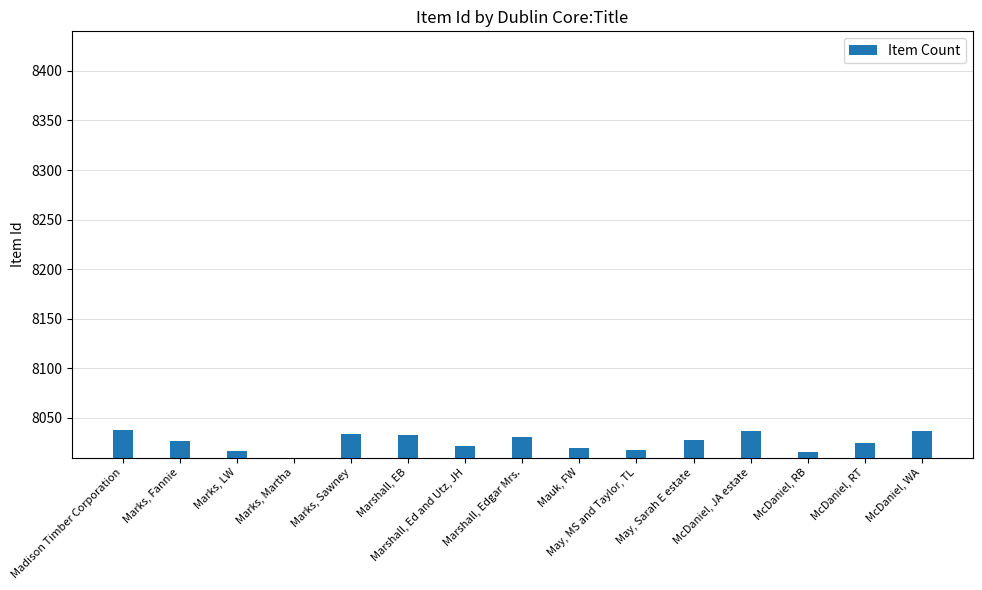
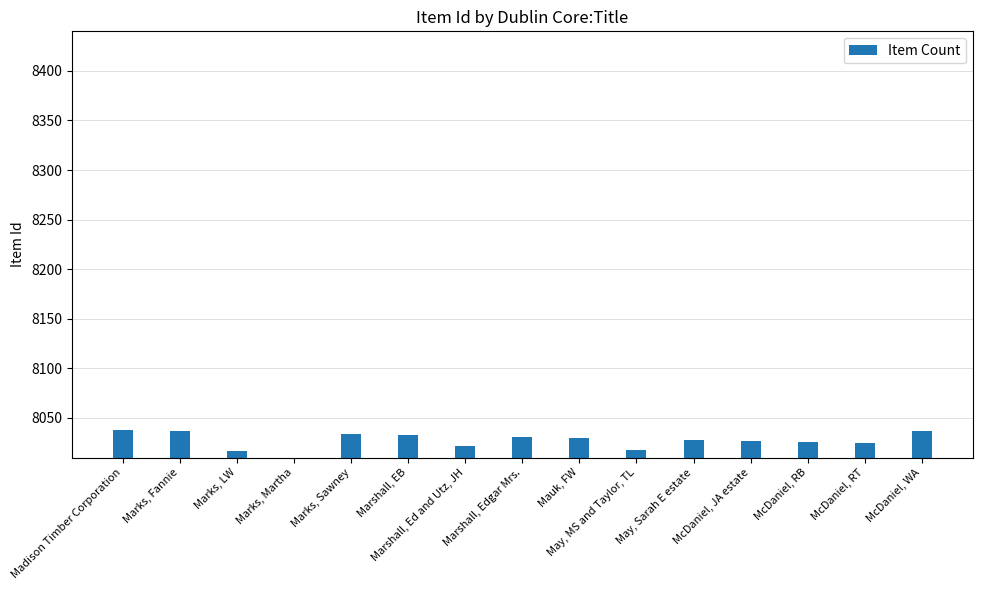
  {
    "Madison Timber Corporation": 8040,
-   "Marks, Fannie": 8030,
+   "Marks, Fannie": 8040,
    "Marks, LW": 8020,
    "Marks, Sawney": 8030,
    "Marshall, EB": 8030,
    "Marshall, Ed and Utz, JH": 8020,
    "Marshall, Edgar Mrs.": 8030,
-   "Mauk, FW": 8020,
+   "Mauk, FW": 8030,
    "May, MS and Taylor, TL": 8020,
    "May, Sarah E estate": 8030,
-   "McDaniel, JA estate": 8040,
-   "McDaniel, RB": 8020,
+   "McDaniel, JA estate": 8030,
+   "McDaniel, RB": 8030,
    "McDaniel, RT": 8030,
    "McDaniel, WA": 8040
  }
